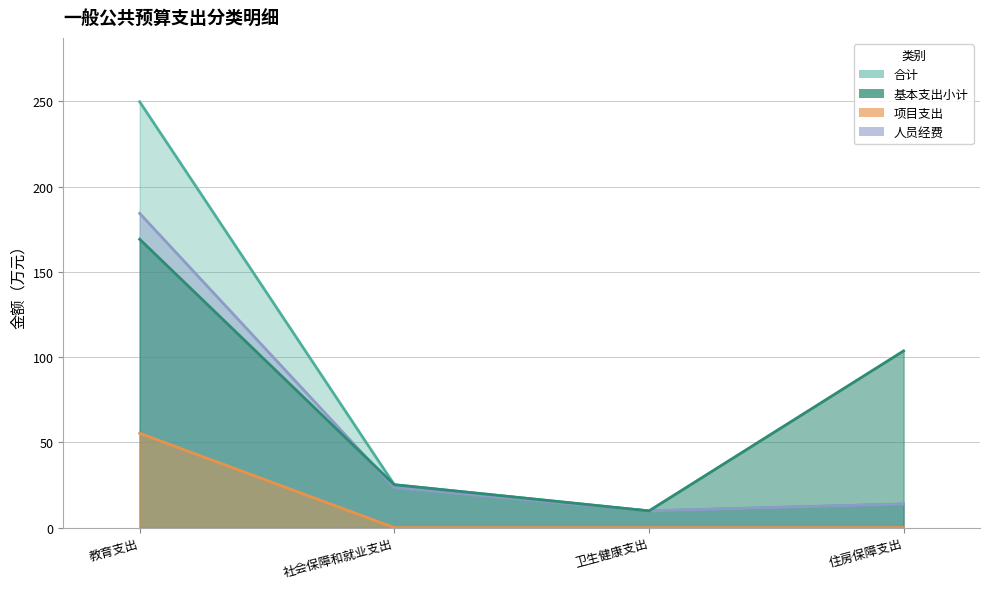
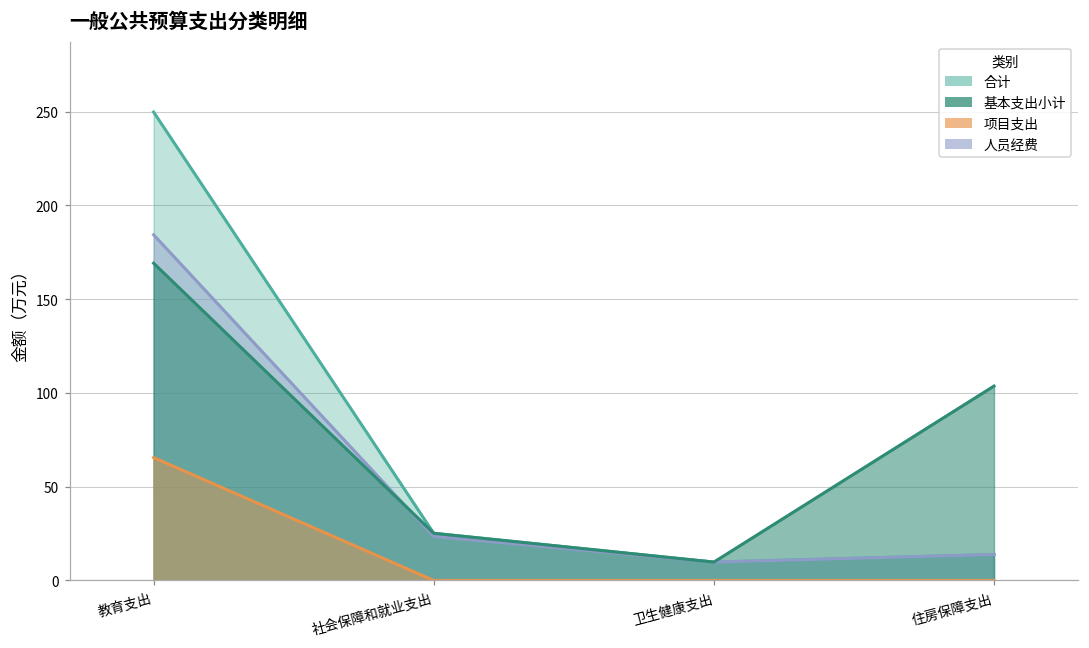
  {
    "基本支出小计": {
      "教育支出": 169,
      "住房保障支出": 104
    },
    "项目支出": {
-     "教育支出": 55,
+     "教育支出": 66,
      "社会保障和就业支出": 0,
      "卫生健康支出": 0,
      "住房保障支出": 0
    }
  }
